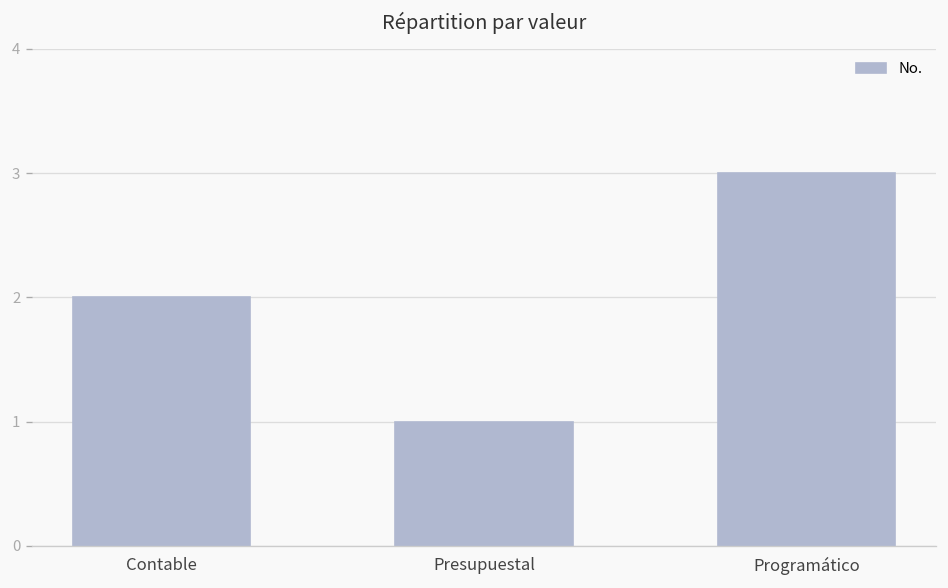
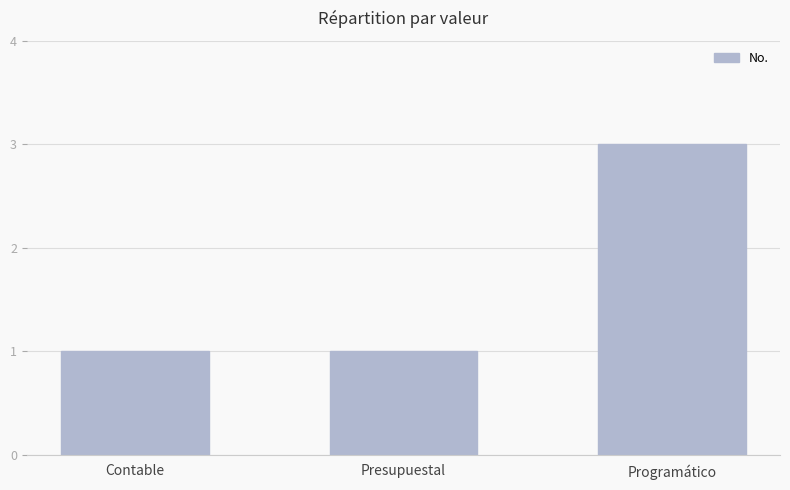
  {
-   "Contable": 2,
+   "Contable": 1,
    "Presupuestal": 1,
    "Programático": 3
  }
